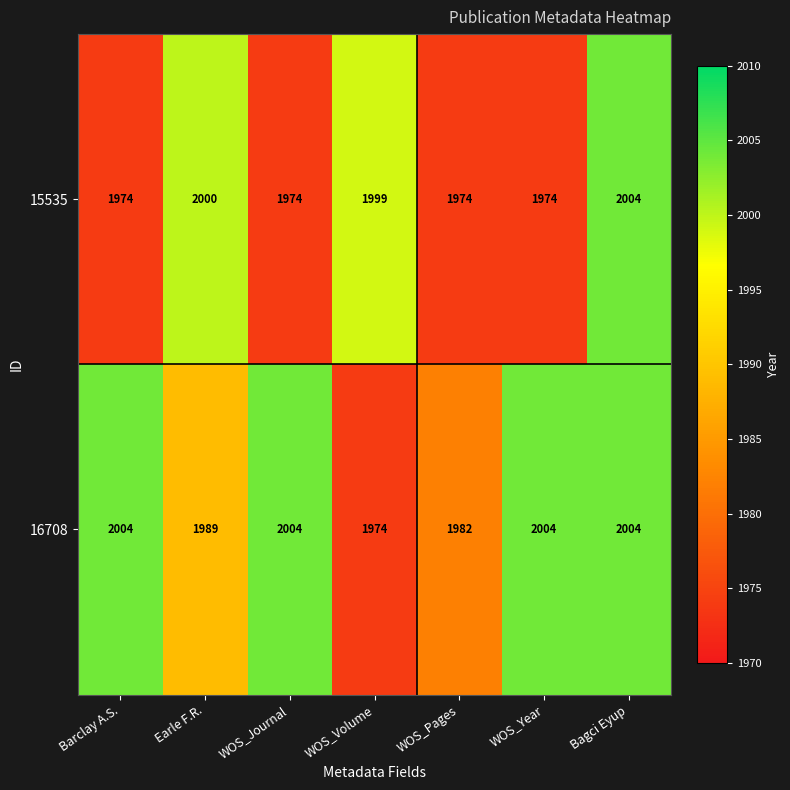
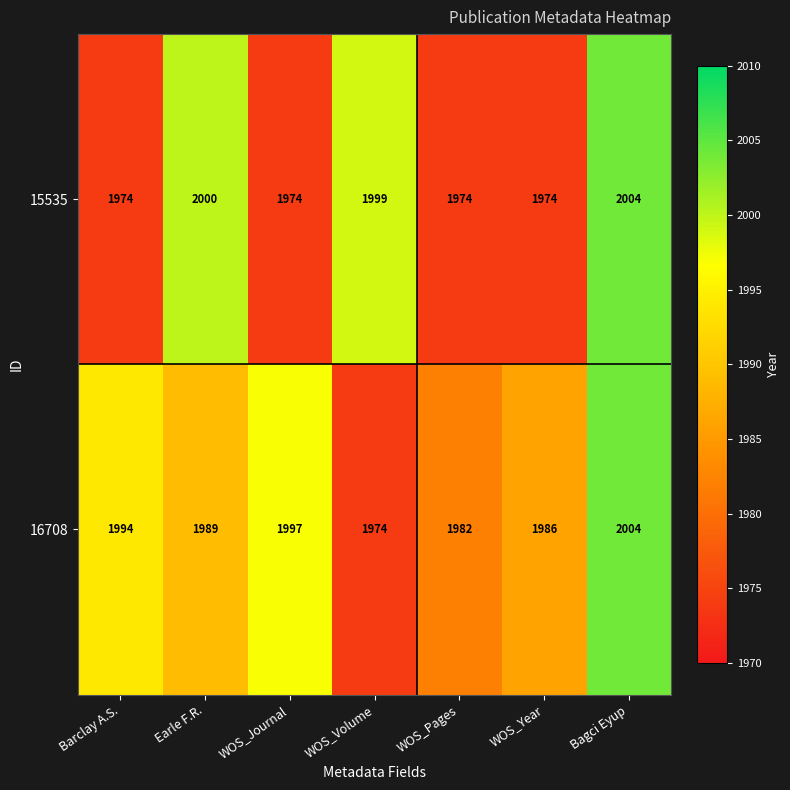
  {
    "15535": {
      "Barclay A.S.": 1974,
      "Earle F.R.": 2000,
      "WOS_Journal": 1974,
      "WOS_Volume": 1999,
      "WOS_Pages": 1974,
      "WOS_Year": 1974,
      "Bagci Eyup": 2004
    },
    "16708": {
-     "Barclay A.S.": 2004,
+     "Barclay A.S.": 1994,
      "Earle F.R.": 1989,
-     "WOS_Journal": 2004,
+     "WOS_Journal": 1997,
      "WOS_Volume": 1974,
      "WOS_Pages": 1982,
-     "WOS_Year": 2004,
+     "WOS_Year": 1986,
      "Bagci Eyup": 2004
    }
  }
